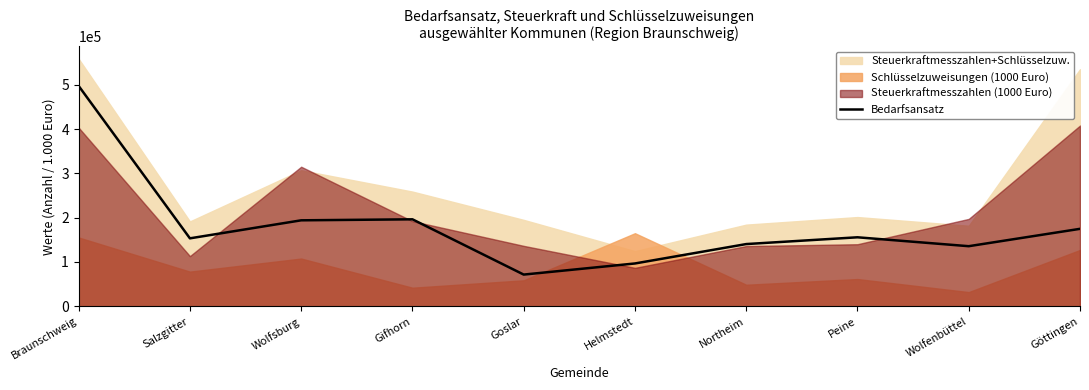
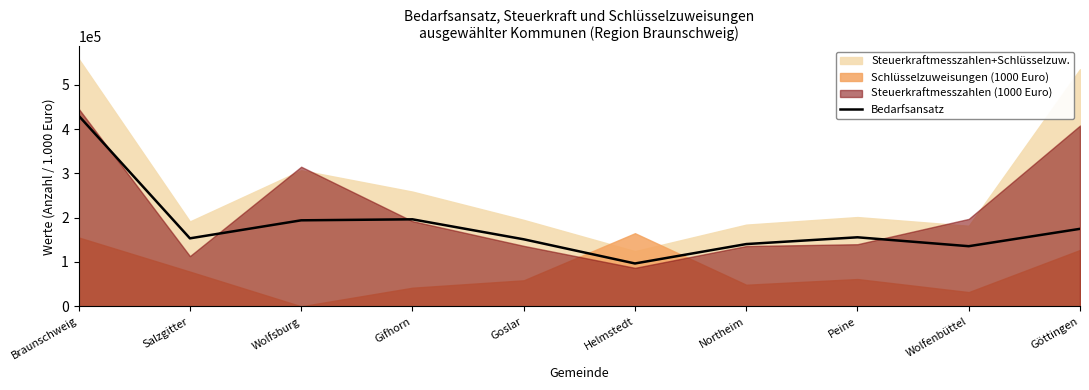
  {
    "Bedarfsansatz": {
-     "Braunschweig": 500000,
+     "Braunschweig": 430000,
      "Salzgitter": 150000,
      "Wolfsburg": 190000,
-     "Goslar": 70000,
+     "Goslar": 150000,
      "Helmstedt": 100000,
      "Peine": 160000,
      "Wolfenbüttel": 140000,
      "Göttingen": 170000
    },
    "Steuerkraftmesszahlen+Schlüsselzuw.": {
      "Braunschweig": 560000,
      "Salzgitter": 190000,
      "Wolfsburg": 310000,
      "Gifhorn": 260000,
      "Goslar": 200000,
      "Helmstedt": 120000,
      "Northeim": 180000,
      "Peine": 200000,
      "Wolfenbüttel": 180000,
      "Göttingen": 530000
    },
    "Schlüsselzuweisungen (1000 Euro)": {
      "Braunschweig": 160000,
      "Salzgitter": 80000,
-     "Wolfsburg": 110000,
+     "Wolfsburg": 0,
      "Gifhorn": 40000,
      "Goslar": 60000,
      "Helmstedt": 160000,
      "Northeim": 50000,
      "Peine": 60000,
      "Wolfenbüttel": 30000,
      "Göttingen": 130000
    },
    "Steuerkraftmesszahlen (1000 Euro)": {
-     "Braunschweig": 400000,
+     "Braunschweig": 450000,
      "Salzgitter": 110000,
      "Wolfsburg": 310000,
      "Goslar": 140000,
      "Helmstedt": 90000,
      "Peine": 140000,
      "Wolfenbüttel": 200000,
      "Göttingen": 410000
    }
  }
